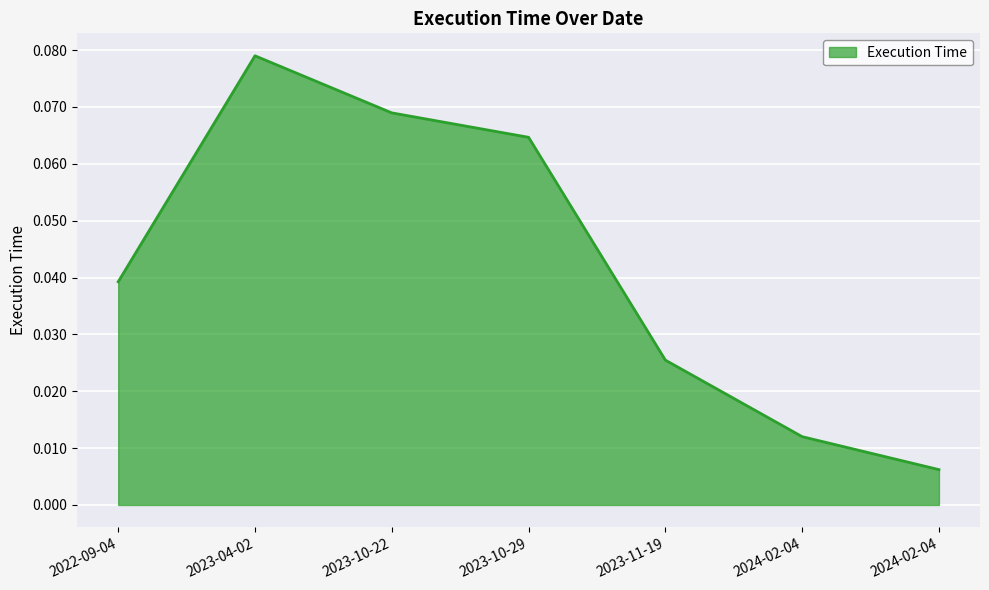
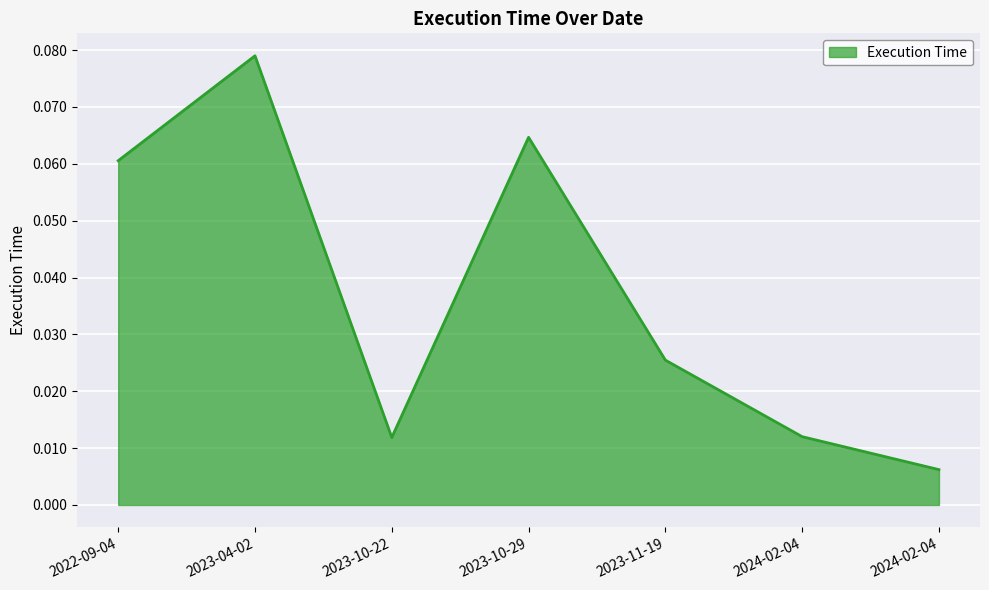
  {
-   "2022-09-04": 0.039,
+   "2022-09-04": 0.061,
    "2023-04-02": 0.079,
-   "2023-10-22": 0.069,
+   "2023-10-22": 0.012,
    "2023-10-29": 0.065,
    "2023-11-19": 0.025
  }
